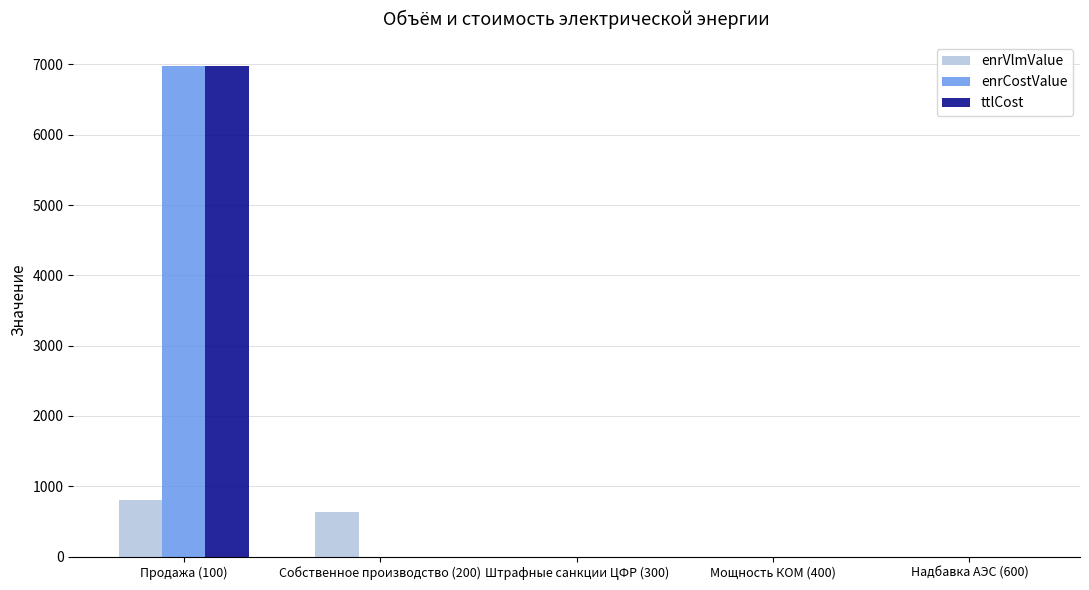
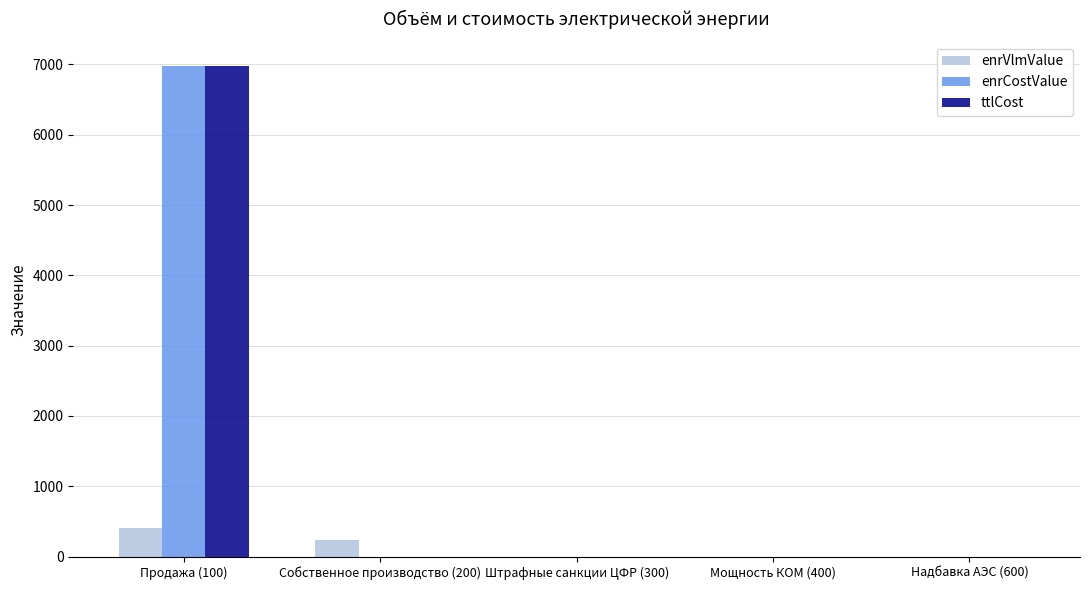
  {
    "enrVlmValue": {
-     "Продажа (100)": 800,
-     "Собственное производство (200)": 600,
+     "Продажа (100)": 400,
+     "Собственное производство (200)": 200,
      "Штрафные санкции ЦФР (300)": 0,
      "Мощность КОМ (400)": 0,
      "Надбавка АЭС (600)": 0
    },
    "enrCostValue": {
      "Продажа (100)": 7000,
      "Собственное производство (200)": 0,
      "Штрафные санкции ЦФР (300)": 0,
      "Мощность КОМ (400)": 0,
      "Надбавка АЭС (600)": 0
    },
    "ttlCost": {
      "Продажа (100)": 7000,
      "Собственное производство (200)": 0,
      "Штрафные санкции ЦФР (300)": 0,
      "Мощность КОМ (400)": 0,
      "Надбавка АЭС (600)": 0
    }
  }
